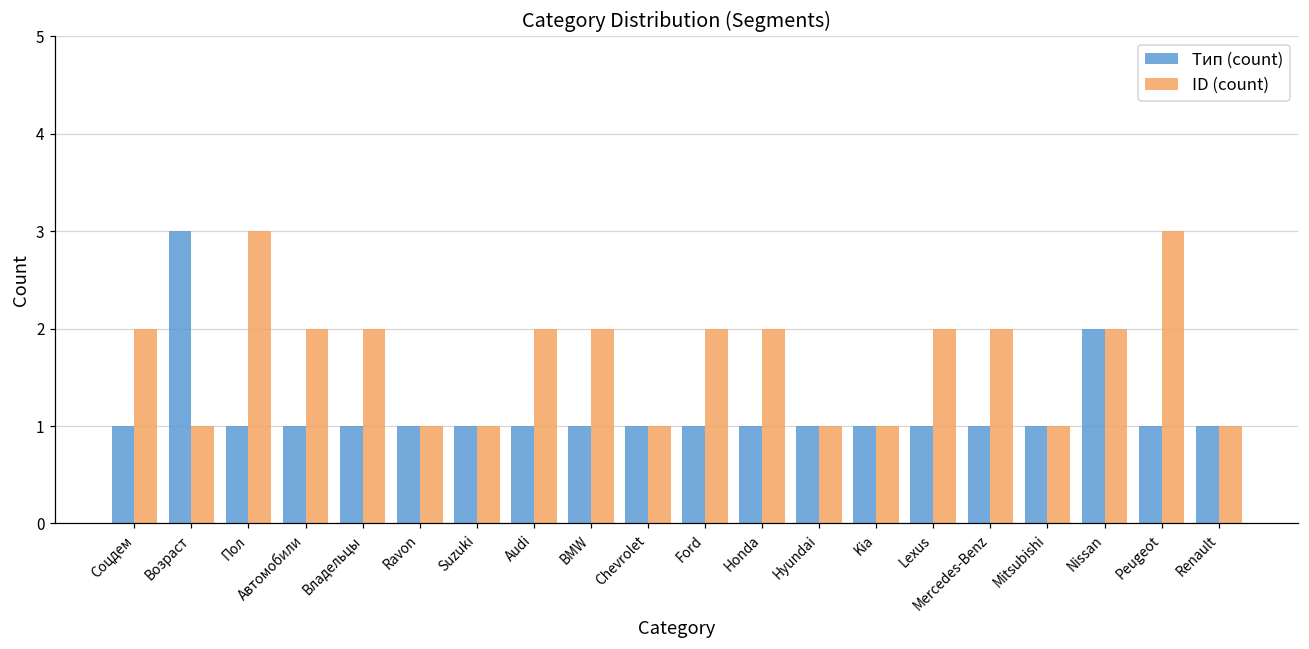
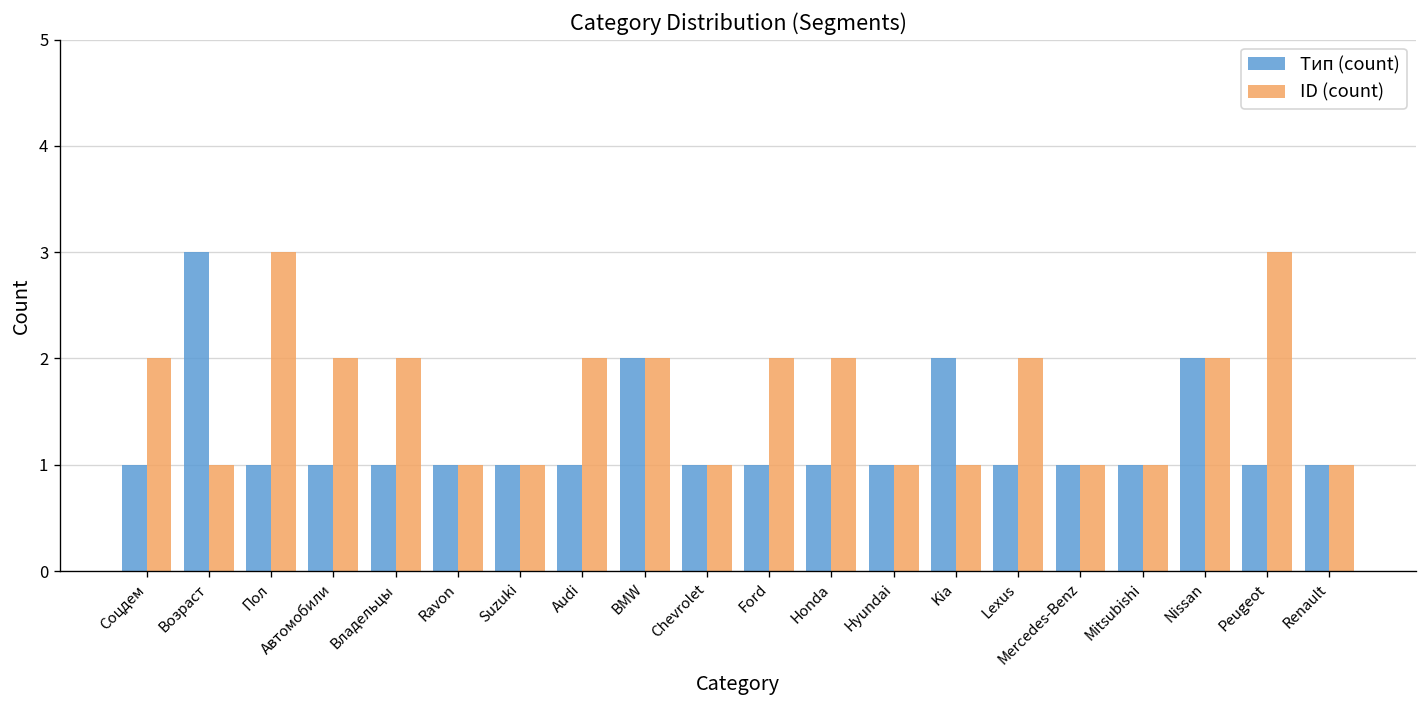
  {
    "Тип (count)": {
      "Соцдем": 1,
      "Возраст": 3,
      "Пол": 1,
      "Автомобили": 1,
      "Владельцы": 1,
      "Ravon": 1,
      "Suzuki": 1,
      "Audi": 1,
-     "BMW": 1,
+     "BMW": 2,
      "Chevrolet": 1,
      "Ford": 1,
      "Honda": 1,
      "Hyundai": 1,
-     "Kia": 1,
+     "Kia": 2,
      "Lexus": 1,
      "Mercedes-Benz": 1,
      "Mitsubishi": 1,
      "Nissan": 2,
      "Peugeot": 1,
      "Renault": 1
    },
    "ID (count)": {
      "Соцдем": 2,
      "Возраст": 1,
      "Пол": 3,
      "Автомобили": 2,
      "Владельцы": 2,
      "Ravon": 1,
      "Suzuki": 1,
      "Audi": 2,
      "BMW": 2,
      "Chevrolet": 1,
      "Ford": 2,
      "Honda": 2,
      "Hyundai": 1,
      "Kia": 1,
      "Lexus": 2,
-     "Mercedes-Benz": 2,
+     "Mercedes-Benz": 1,
      "Mitsubishi": 1,
      "Nissan": 2,
      "Peugeot": 3,
      "Renault": 1
    }
  }
